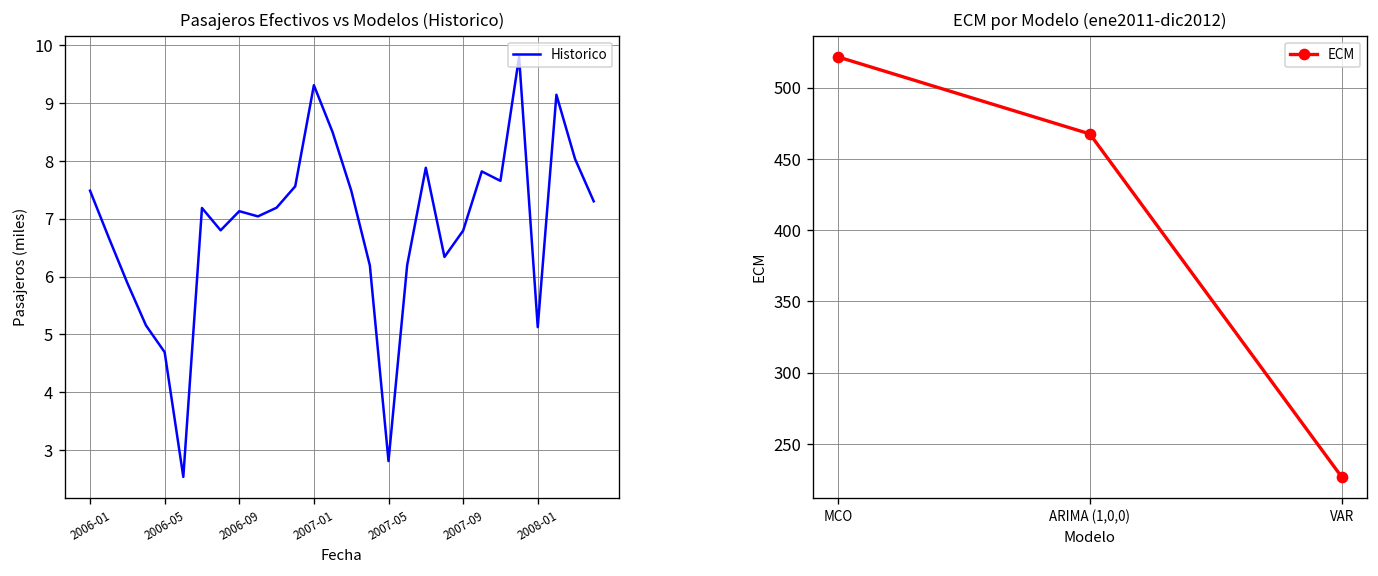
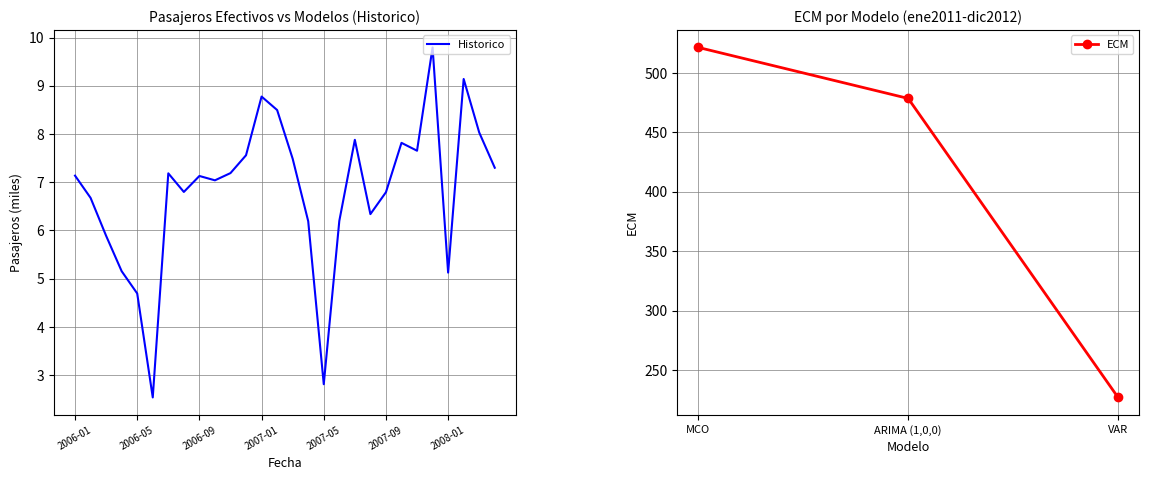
  {
    "Pasajeros Efectivos vs Modelos (Historico)": {
-     "2006-01": 7.5,
+     "2006-01": 7.1,
      "2006-05": 4.7,
      "2006-09": 7.1,
-     "2007-01": 9.3,
+     "2007-01": 8.8,
      "2007-05": 2.8,
      "2007-09": 6.8,
      "2008-01": 5.1
    },
    "ECM por Modelo (ene2011-dic2012)": {
      "MCO": 522,
-     "ARIMA (1,0,0)": 468,
+     "ARIMA (1,0,0)": 479,
      "VAR": 227
    }
  }
